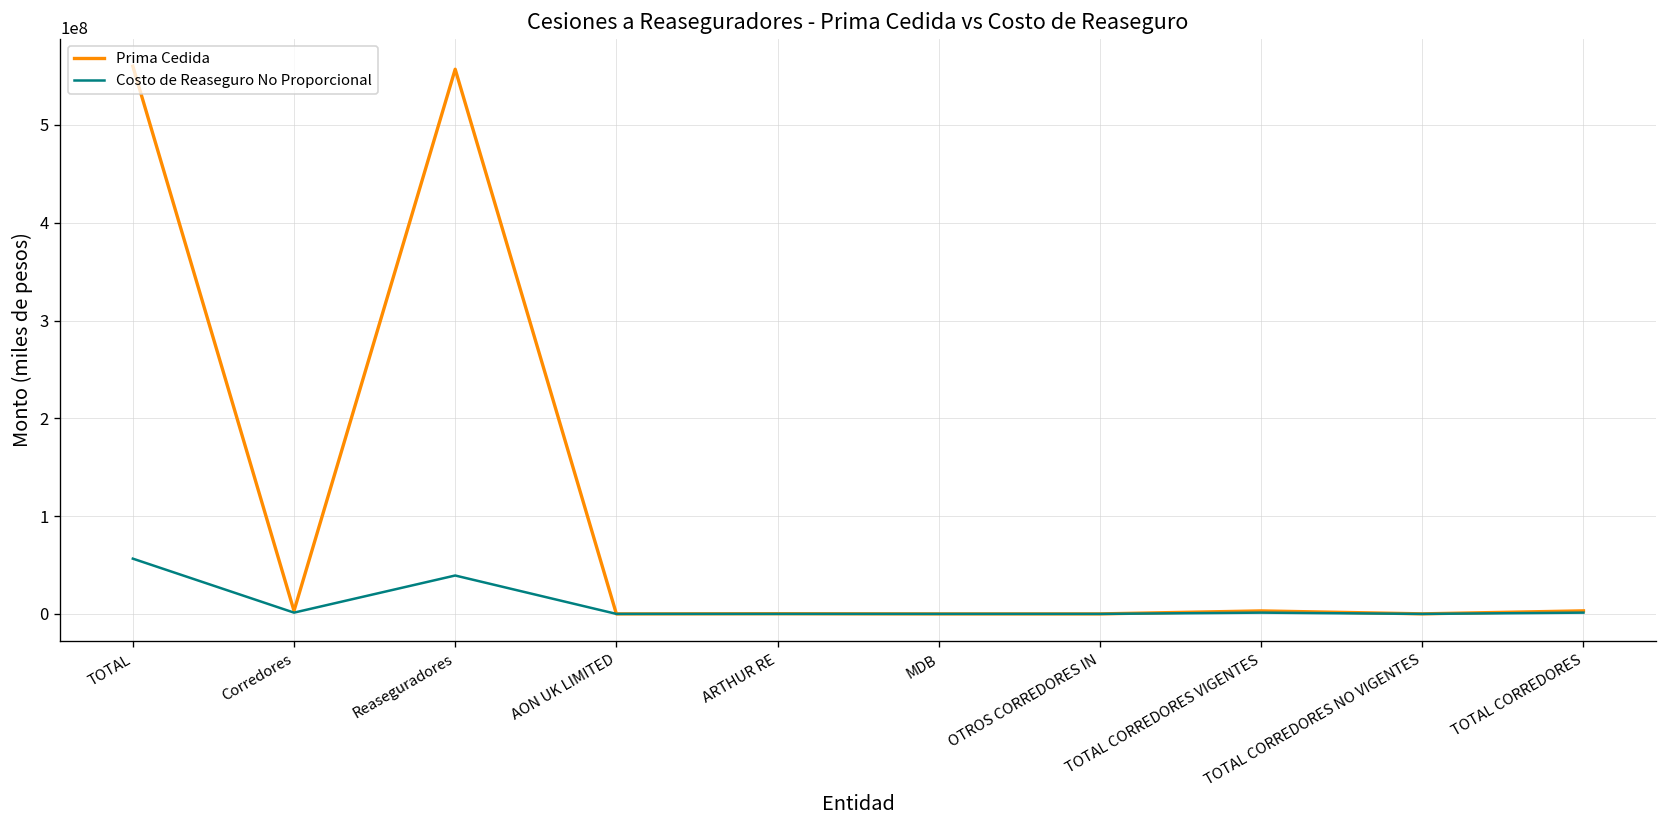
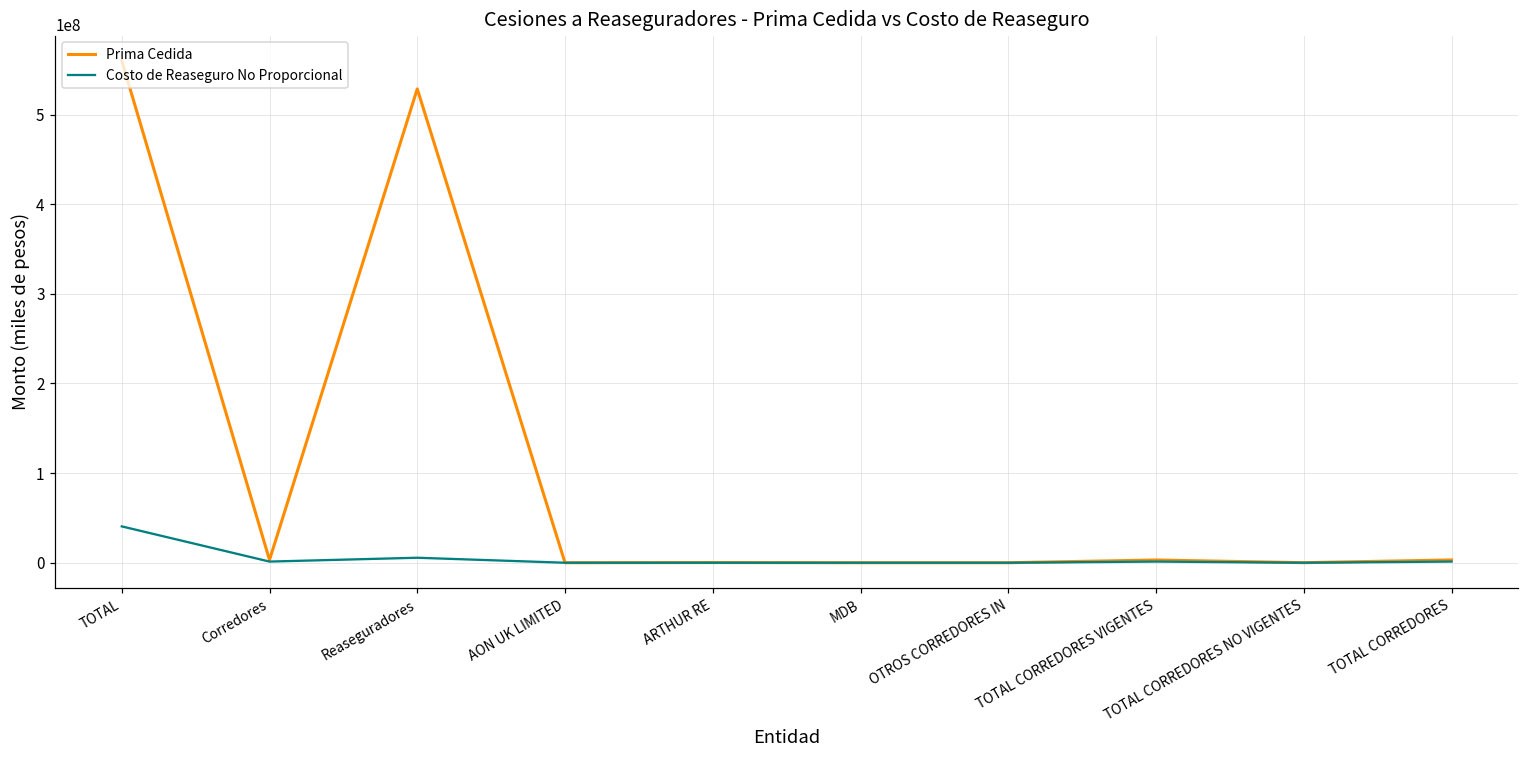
  {
    "Prima Cedida": {
-     "Reaseguradores": 560000000
+     "Reaseguradores": 530000000
    },
    "Costo de Reaseguro No Proporcional": {
-     "TOTAL": 60000000,
-     "Reaseguradores": 40000000
+     "TOTAL": 40000000,
+     "Reaseguradores": 10000000
    }
  }
